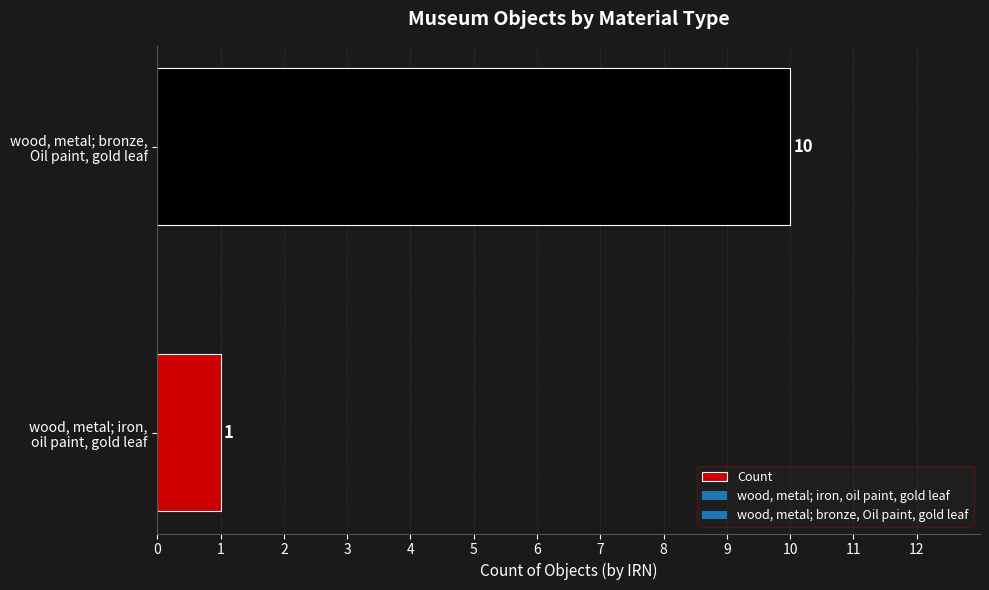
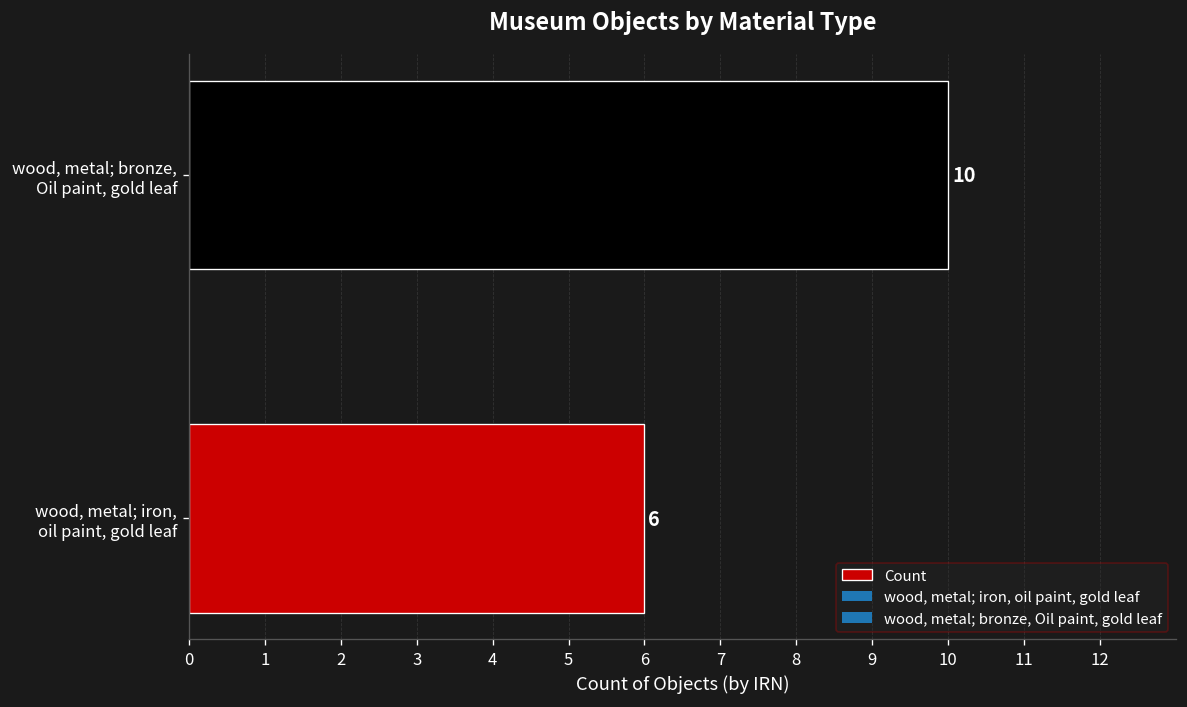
  {
    "wood, metal; bronze, Oil paint, gold leaf": 10,
-   "wood, metal; iron, oil paint, gold leaf": 1
+   "wood, metal; iron, oil paint, gold leaf": 6
  }
